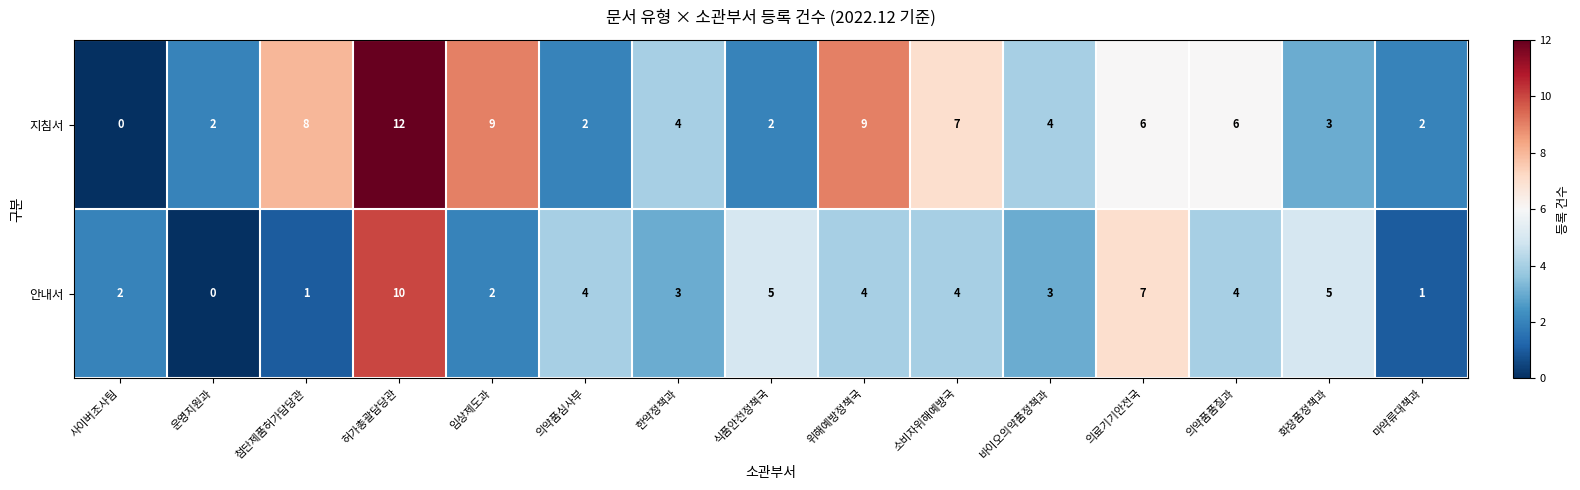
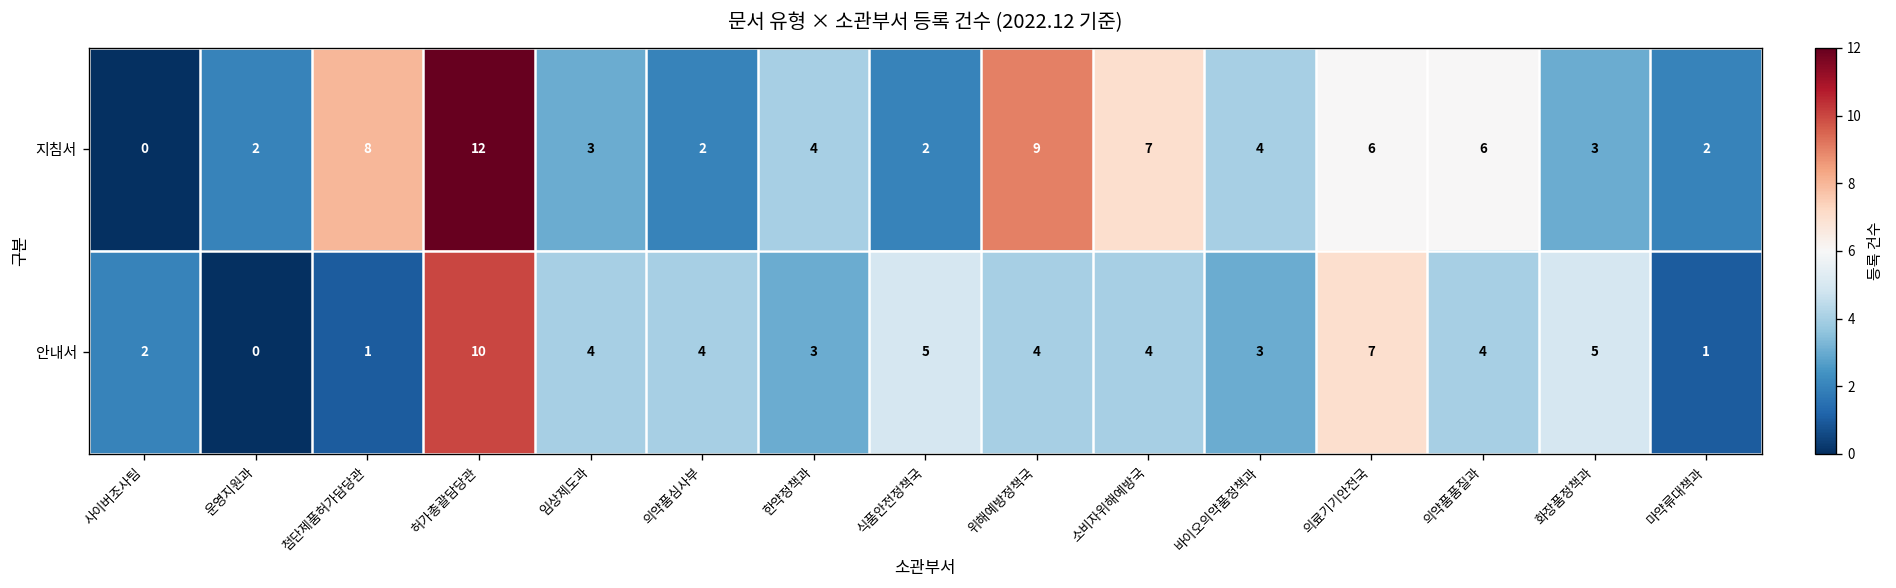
  {
    "지침서": {
      "사이버조사팀": 0,
      "운영지원과": 2,
      "첨단제품허가담당관": 8,
      "허가총괄담당관": 12,
-     "임상제도과": 9,
+     "임상제도과": 3,
      "의약품심사부": 2,
      "한약정책과": 4,
      "식품안전정책국": 2,
      "위해예방정책국": 9,
      "소비자위해예방국": 7,
      "바이오의약품정책과": 4,
      "의료기기안전국": 6,
      "의약품품질과": 6,
      "화장품정책과": 3,
      "마약류대책과": 2
    },
    "안내서": {
      "사이버조사팀": 2,
      "운영지원과": 0,
      "첨단제품허가담당관": 1,
      "허가총괄담당관": 10,
-     "임상제도과": 2,
+     "임상제도과": 4,
      "의약품심사부": 4,
      "한약정책과": 3,
      "식품안전정책국": 5,
      "위해예방정책국": 4,
      "소비자위해예방국": 4,
      "바이오의약품정책과": 3,
      "의료기기안전국": 7,
      "의약품품질과": 4,
      "화장품정책과": 5,
      "마약류대책과": 1
    }
  }
